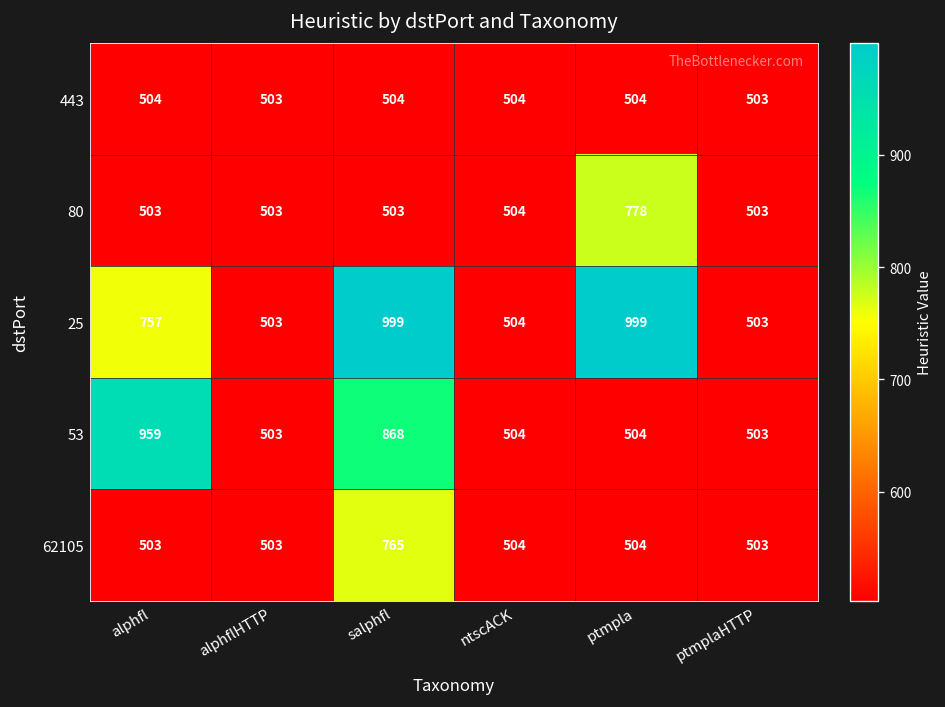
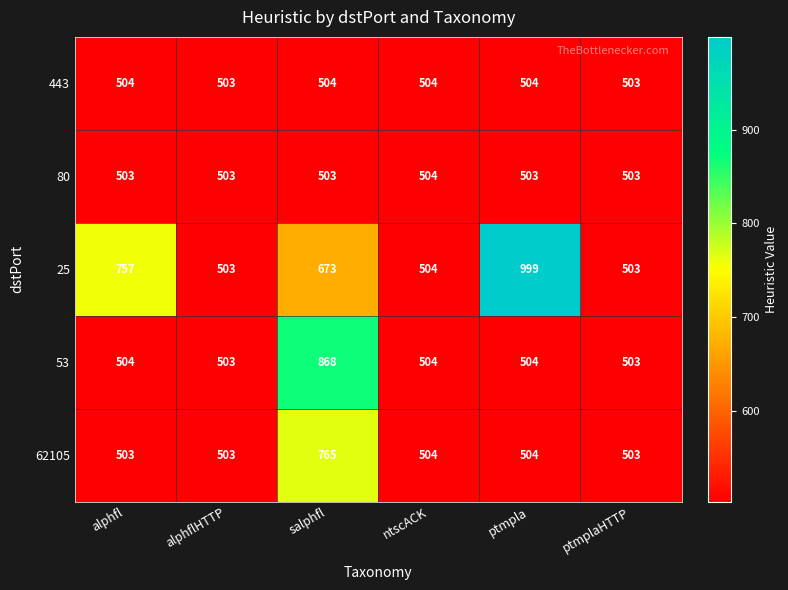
  {
    "443": {
      "alphfl": 504,
      "alphflHTTP": 503,
      "salphfl": 504,
      "ntscACK": 504,
      "ptmpla": 504
    },
    "80": {
      "alphfl": 503,
      "alphflHTTP": 503,
      "salphfl": 503,
      "ntscACK": 504,
-     "ptmpla": 778,
+     "ptmpla": 503,
      "ptmplaHTTP": 503
    },
    "25": {
      "alphfl": 757,
      "alphflHTTP": 503,
-     "salphfl": 999,
+     "salphfl": 673,
      "ntscACK": 504,
      "ptmpla": 999,
      "ptmplaHTTP": 503
    },
    "53": {
-     "alphfl": 959,
+     "alphfl": 504,
      "alphflHTTP": 503,
      "salphfl": 868,
      "ntscACK": 504,
      "ptmpla": 504,
      "ptmplaHTTP": 503
    },
    "62105": {
      "alphfl": 503,
      "alphflHTTP": 503,
      "salphfl": 765,
      "ntscACK": 504,
      "ptmpla": 504,
      "ptmplaHTTP": 503
    }
  }
